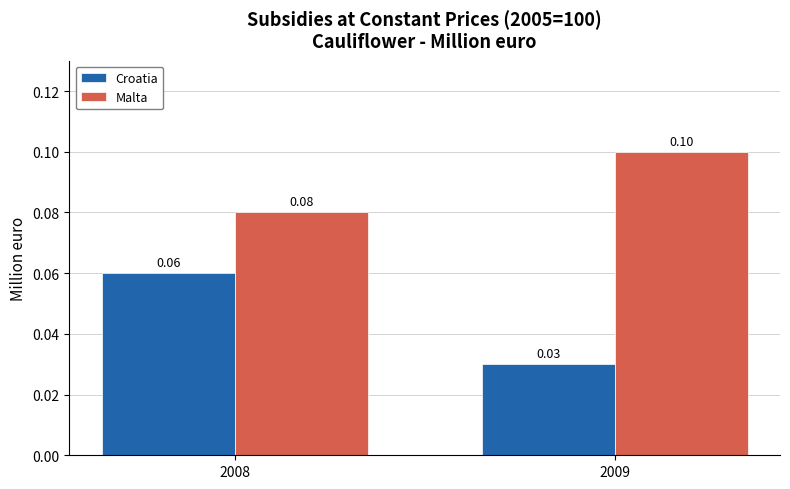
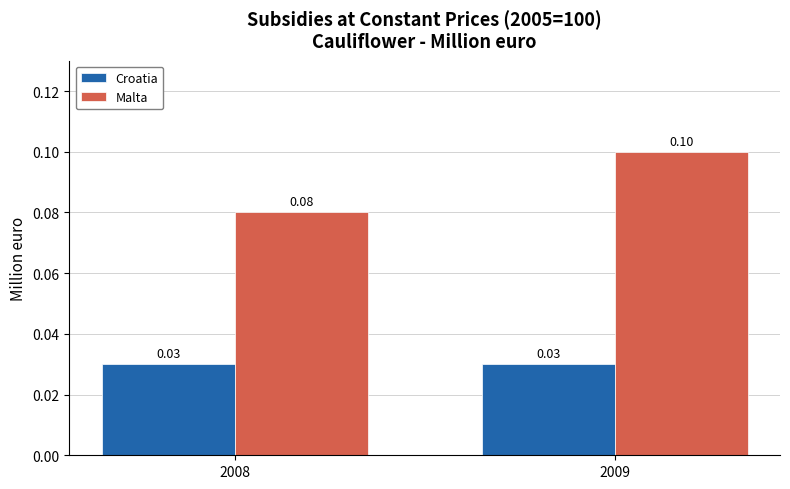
  {
    "Croatia": {
-     "2008": 0.06,
+     "2008": 0.03,
      "2009": 0.03
    },
    "Malta": {
      "2008": 0.08,
      "2009": 0.10
    }
  }
